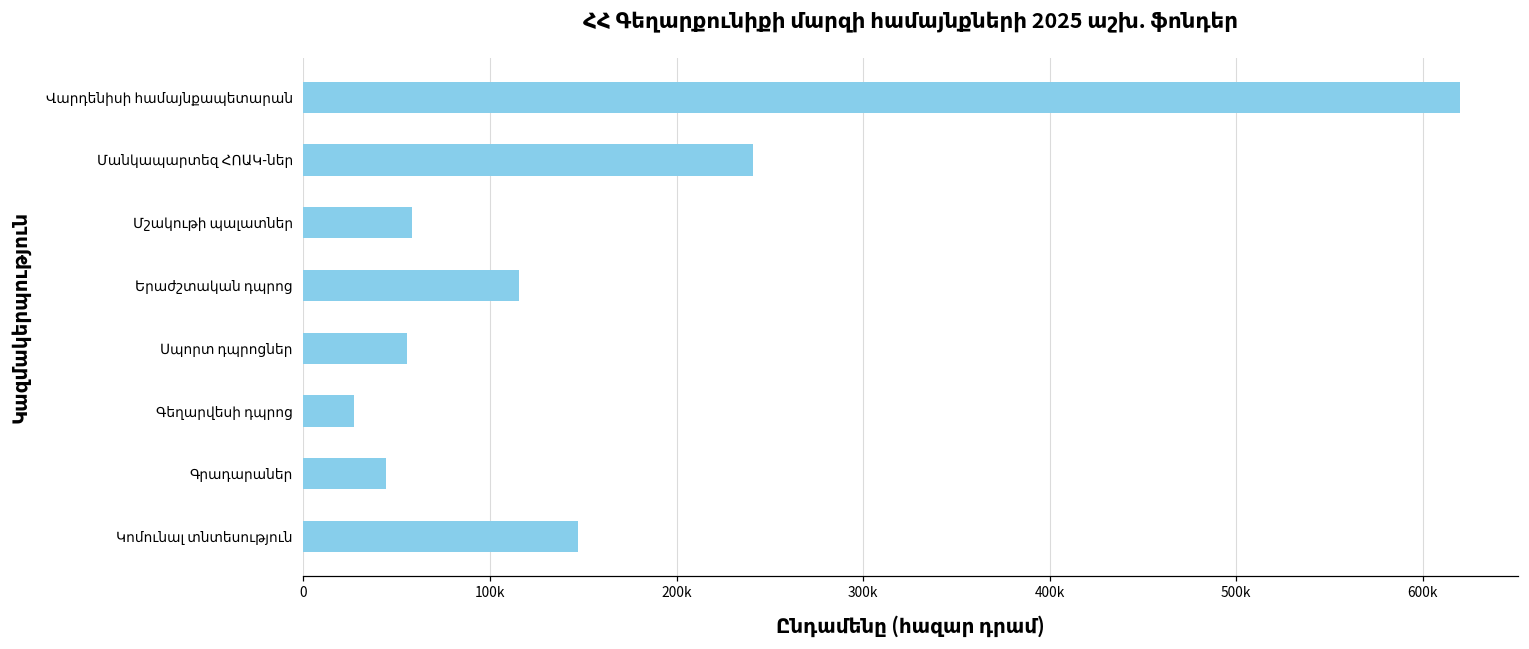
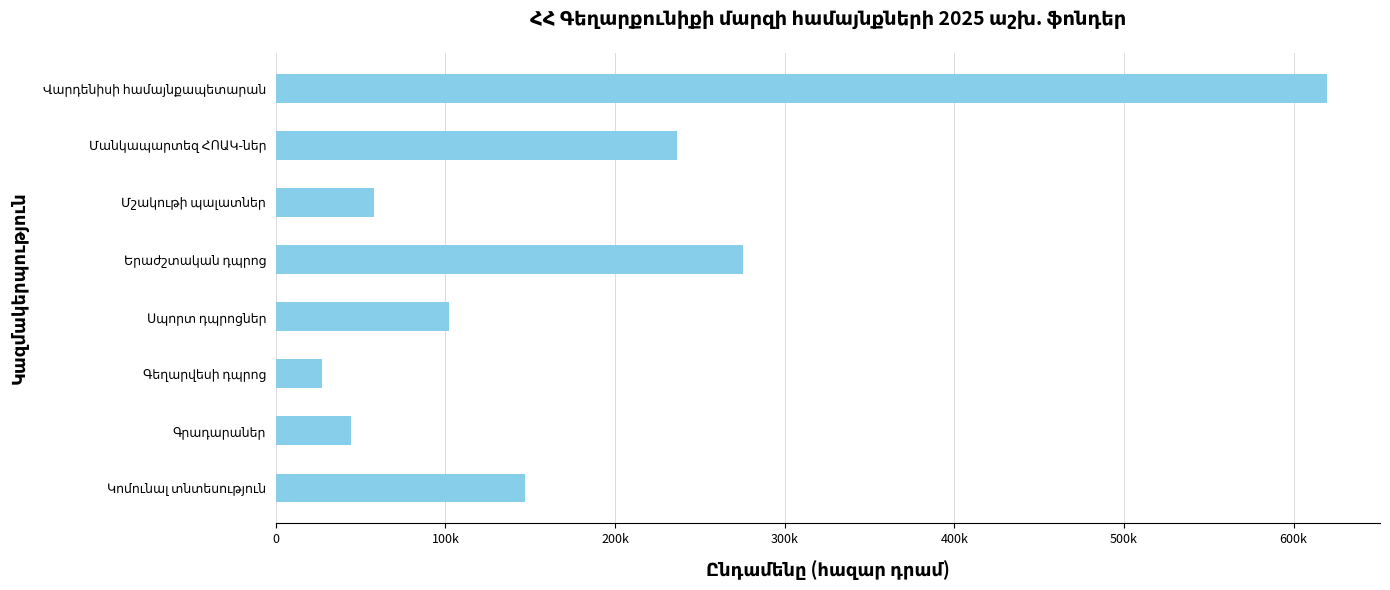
  {
    "Վարդենիսի համայնքապետարան": 620000,
-   "Մանկապարտեզ ՀՈԱԿ-ներ": 241000,
+   "Մանկապարտեզ ՀՈԱԿ-ներ": 236000,
    "Մշակութի պալատներ": 58000,
-   "Երաժշտական դպրոց": 116000,
-   "Սպորտ դպրոցներ": 56000,
+   "Երաժշտական դպրոց": 276000,
+   "Սպորտ դպրոցներ": 102000,
    "Գեղարվեսի դպրոց": 27000,
    "Գրադարաներ": 44000,
    "Կոմունալ տնտեսություն": 147000
  }
